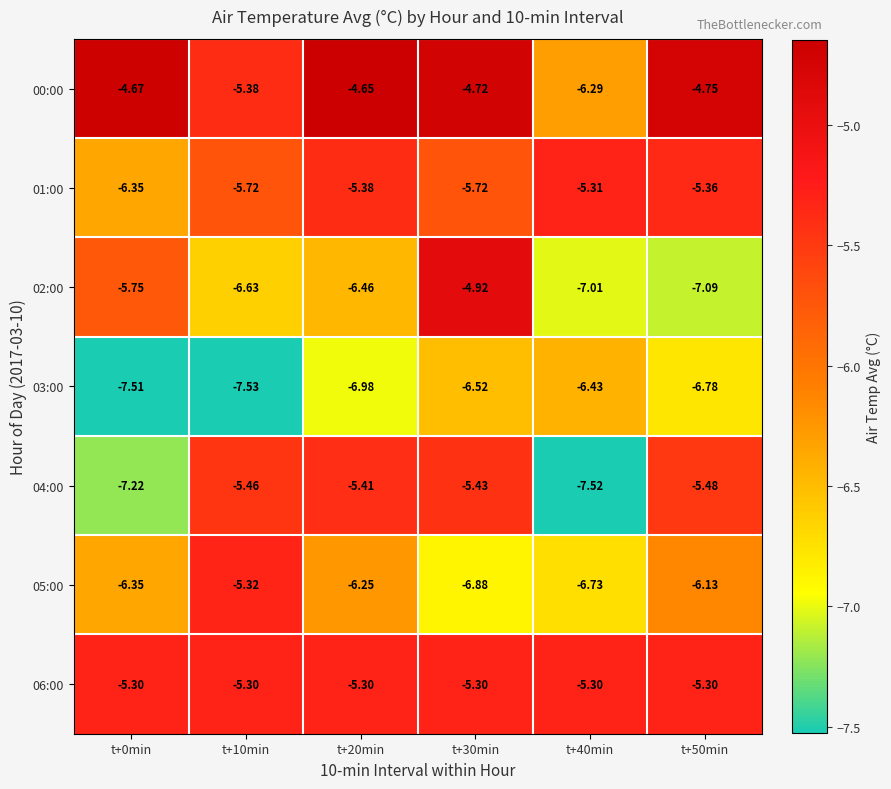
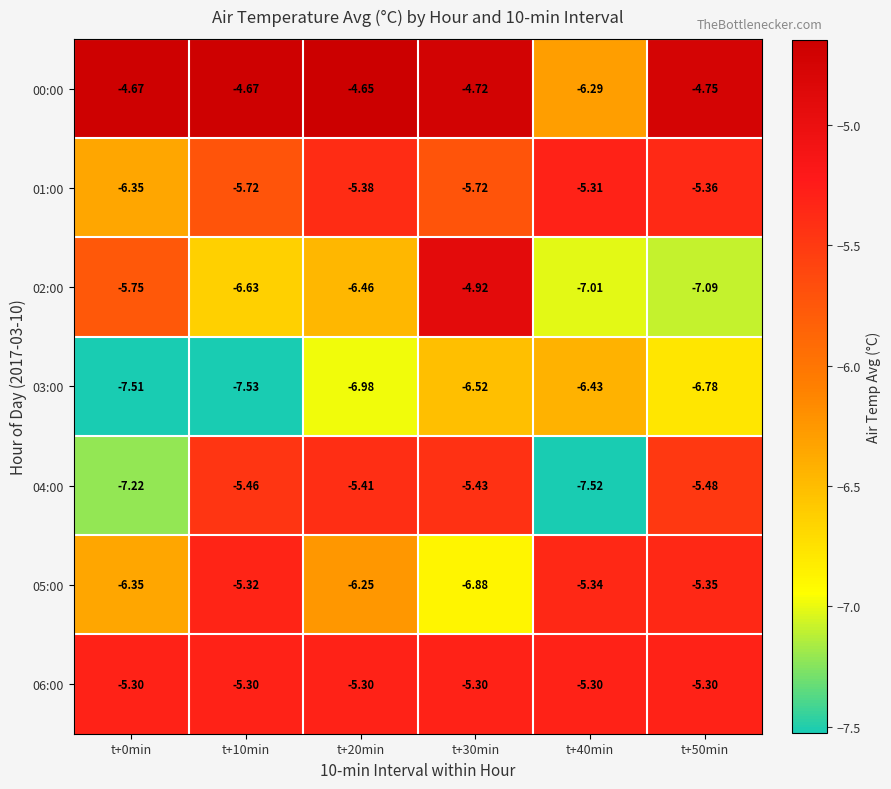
  {
    "00:00": {
      "t+0min": -4.67,
-     "t+10min": -5.38,
+     "t+10min": -4.67,
      "t+20min": -4.65,
      "t+30min": -4.72,
      "t+40min": -6.29,
      "t+50min": -4.75
    },
    "01:00": {
      "t+0min": -6.35,
      "t+10min": -5.72,
      "t+20min": -5.38,
      "t+30min": -5.72,
      "t+40min": -5.31,
      "t+50min": -5.36
    },
    "02:00": {
      "t+0min": -5.75,
      "t+10min": -6.63,
      "t+20min": -6.46,
      "t+30min": -4.92,
      "t+40min": -7.01,
      "t+50min": -7.09
    },
    "03:00": {
      "t+0min": -7.51,
      "t+10min": -7.53,
      "t+20min": -6.98,
      "t+30min": -6.52,
      "t+40min": -6.43,
      "t+50min": -6.78
    },
    "04:00": {
      "t+0min": -7.22,
      "t+10min": -5.46,
      "t+20min": -5.41,
      "t+30min": -5.43,
      "t+40min": -7.52,
      "t+50min": -5.48
    },
    "05:00": {
      "t+0min": -6.35,
      "t+10min": -5.32,
      "t+20min": -6.25,
      "t+30min": -6.88,
-     "t+40min": -6.73,
-     "t+50min": -6.13
+     "t+40min": -5.34,
+     "t+50min": -5.35
    },
    "06:00": {
      "t+0min": -5.30,
      "t+10min": -5.30,
      "t+20min": -5.30,
      "t+30min": -5.30,
      "t+40min": -5.30,
      "t+50min": -5.30
    }
  }
